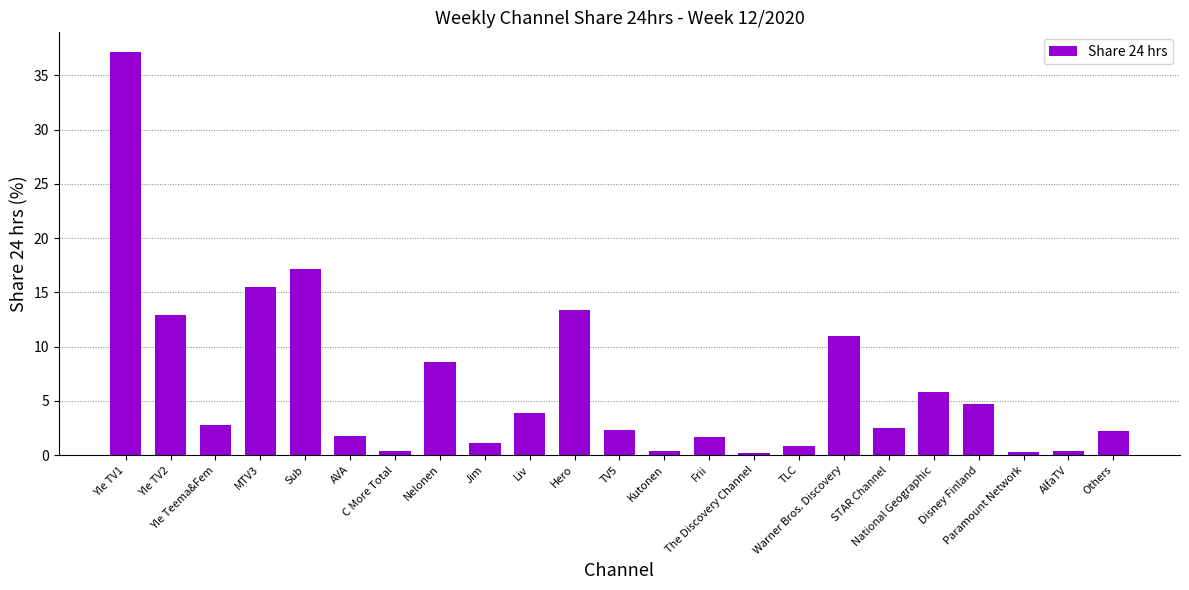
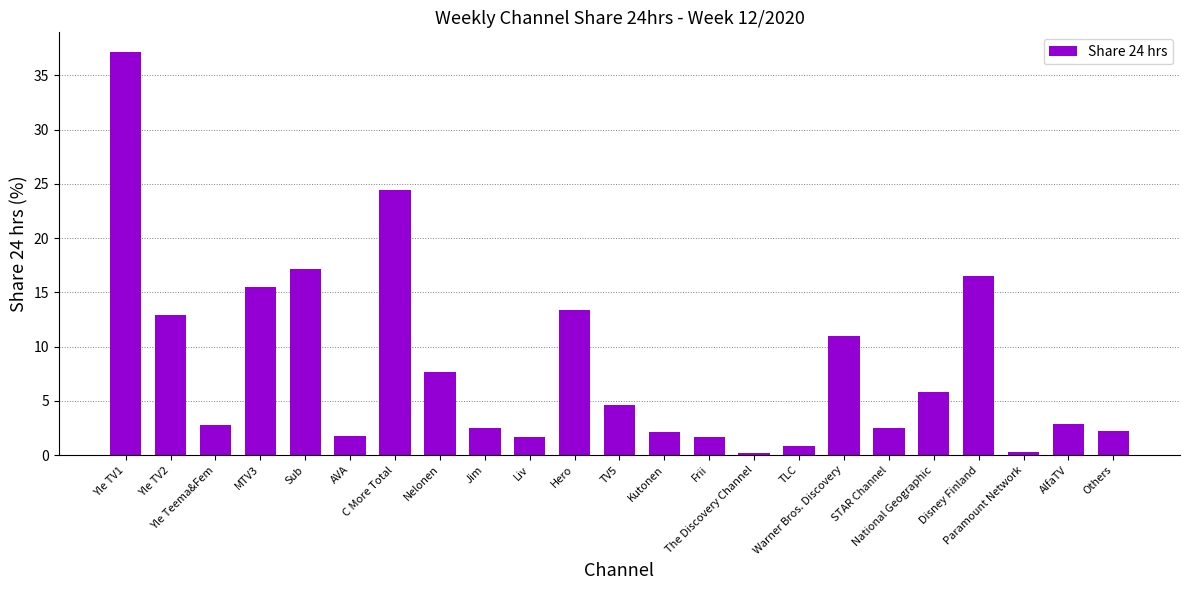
  {
    "Yle TV1": 37.1,
    "Yle TV2": 12.9,
    "Yle Teema&Fem": 2.8,
    "MTV3": 15.5,
    "Sub": 17.1,
    "AVA": 1.8,
-   "C More Total": 0.4,
-   "Nelonen": 8.6,
-   "Jim": 1.1,
-   "Liv": 3.9,
+   "C More Total": 24.4,
+   "Nelonen": 7.7,
+   "Jim": 2.5,
+   "Liv": 1.7,
    "Hero": 13.4,
-   "TV5": 2.3,
-   "Kutonen": 0.4,
+   "TV5": 4.6,
+   "Kutonen": 2.1,
    "Frii": 1.7,
    "TLC": 0.8,
    "Warner Bros. Discovery": 11.0,
    "STAR Channel": 2.5,
    "National Geographic": 5.8,
-   "Disney Finland": 4.7,
+   "Disney Finland": 16.5,
    "Paramount Network": 0.3,
-   "AlfaTV": 0.4,
+   "AlfaTV": 2.9,
    "Others": 2.2
  }
